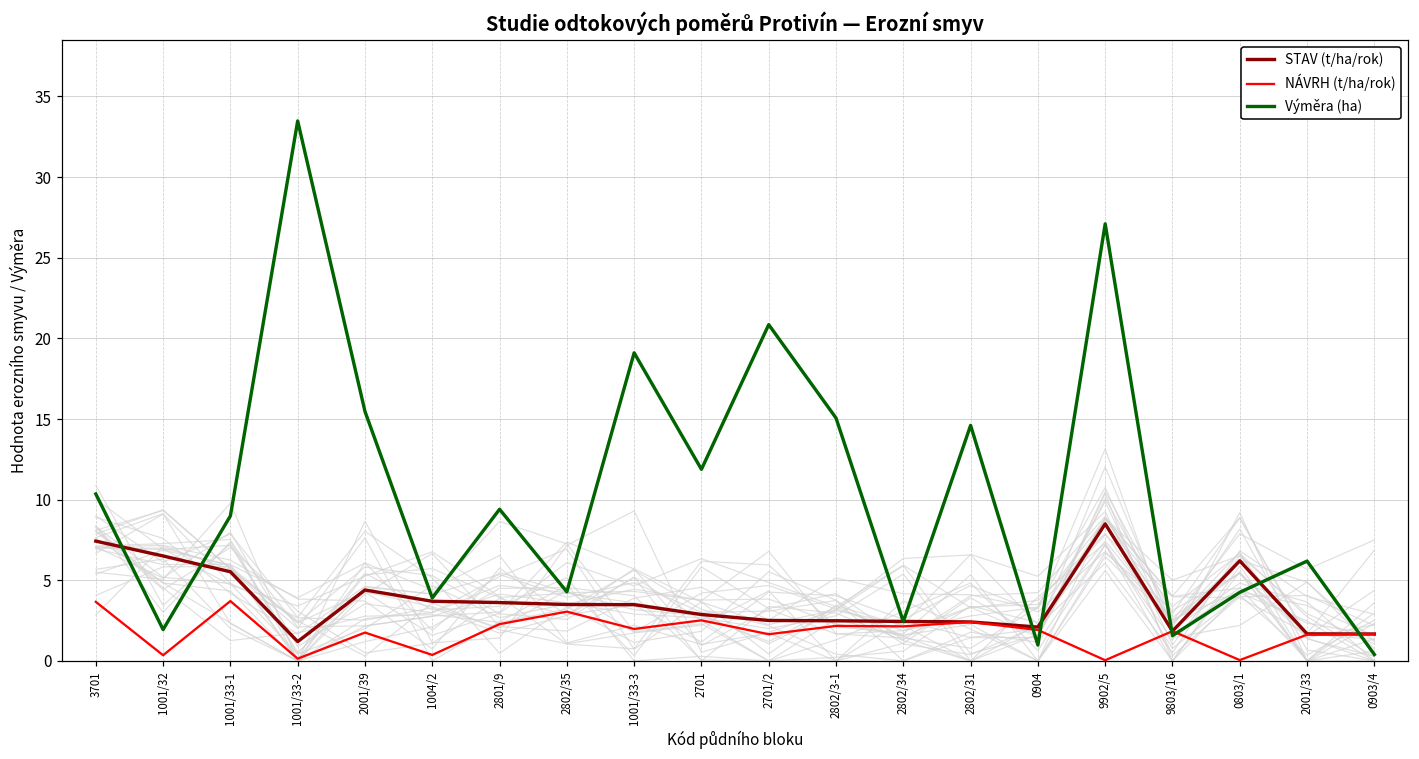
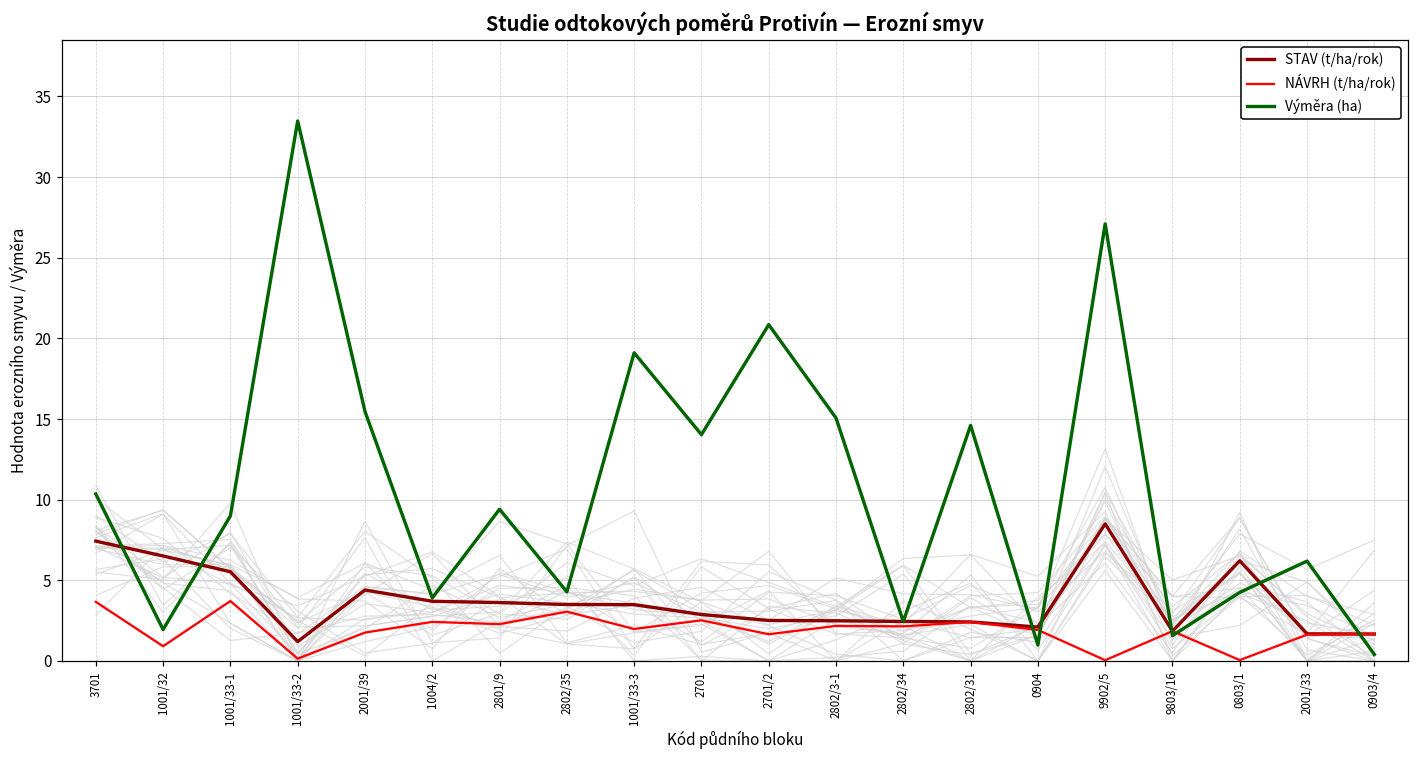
  {
    "STAV (t/ha/rok)": {
      "3701": 7.4,
      "1001/32": 6.5,
      "1001/33-2": 1.2,
      "2801/9": 3.6,
      "9902/5": 8.5
    },
    "NÁVRH (t/ha/rok)": {
      "3701": 3.7,
-     "1001/32": 0.4,
+     "1001/32": 0.9,
      "1001/33-1": 3.7,
      "2001/39": 1.8,
-     "1004/2": 0.4,
+     "1004/2": 2.4,
      "1001/33-3": 2.0,
      "9902/5": 0.0,
      "0803/1": 0.1
    },
    "Výměra (ha)": {
      "3701": 10.4,
      "1001/32": 1.9,
      "1001/33-1": 9.0,
      "1001/33-2": 33.5,
      "2001/39": 15.5,
      "1004/2": 3.9,
      "2801/9": 9.4,
      "1001/33-3": 19.1,
-     "2701": 11.9,
+     "2701": 14.0,
      "2701/2": 20.9,
      "2802/3-1": 15.1,
      "2802/31": 14.6,
      "0904": 1.0,
      "9902/5": 27.1,
      "2001/33": 6.2
    }
  }
